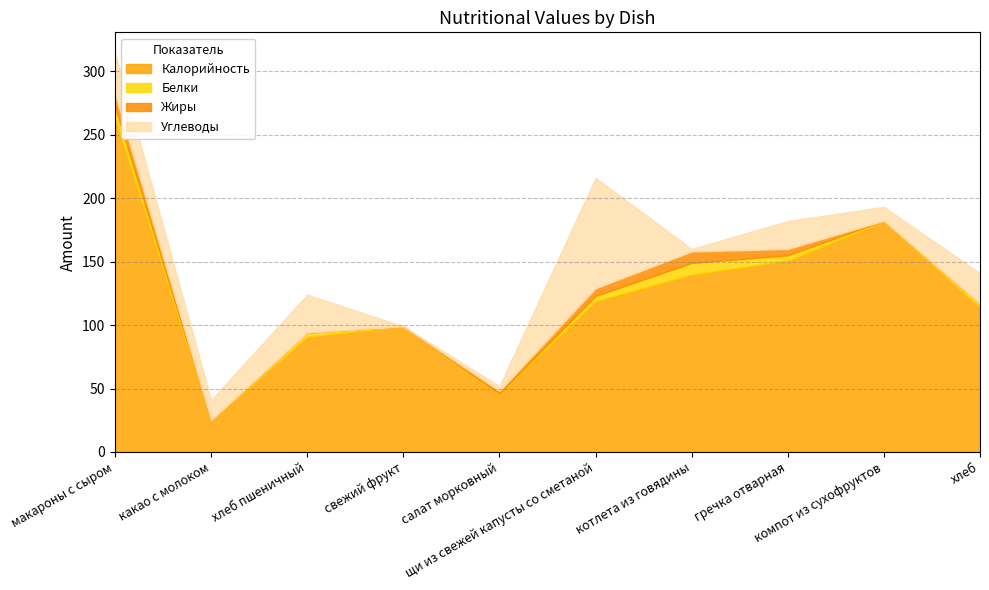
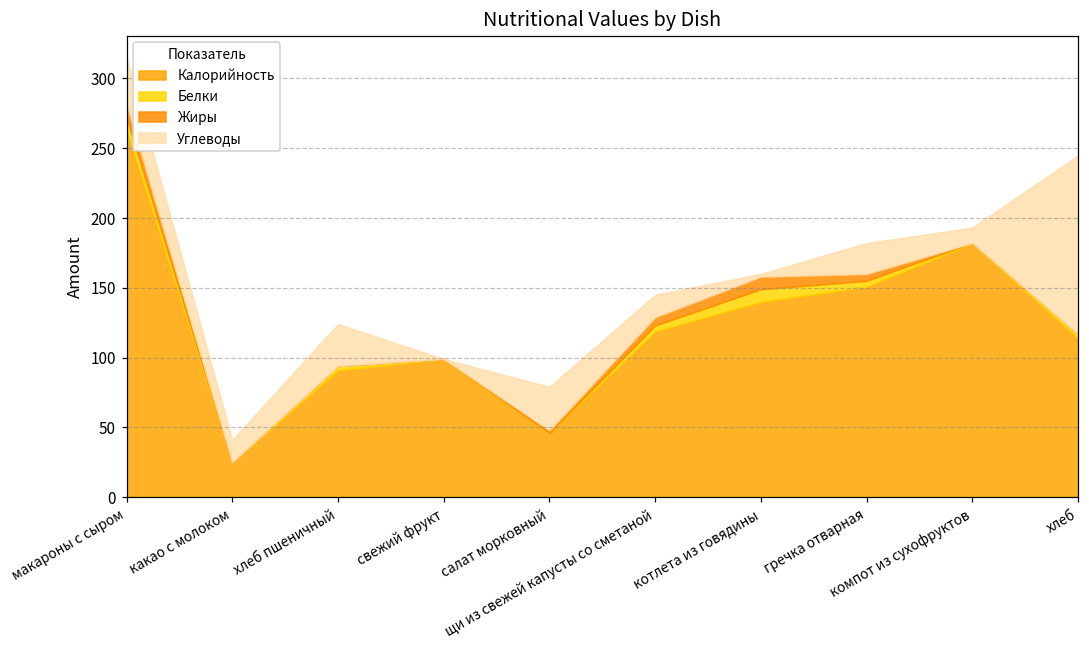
  {
    "Углеводы": {
      "макароны с сыром": 33,
      "какао с молоком": 16,
      "хлеб пшеничный": 30,
-     "салат морковный": 4,
-     "щи из свежей капусты со сметаной": 87,
+     "салат морковный": 31,
+     "щи из свежей капусты со сметаной": 16,
      "гречка отварная": 22,
      "компот из сухофруктов": 11,
-     "хлеб": 24
+     "хлеб": 128
    }
  }
